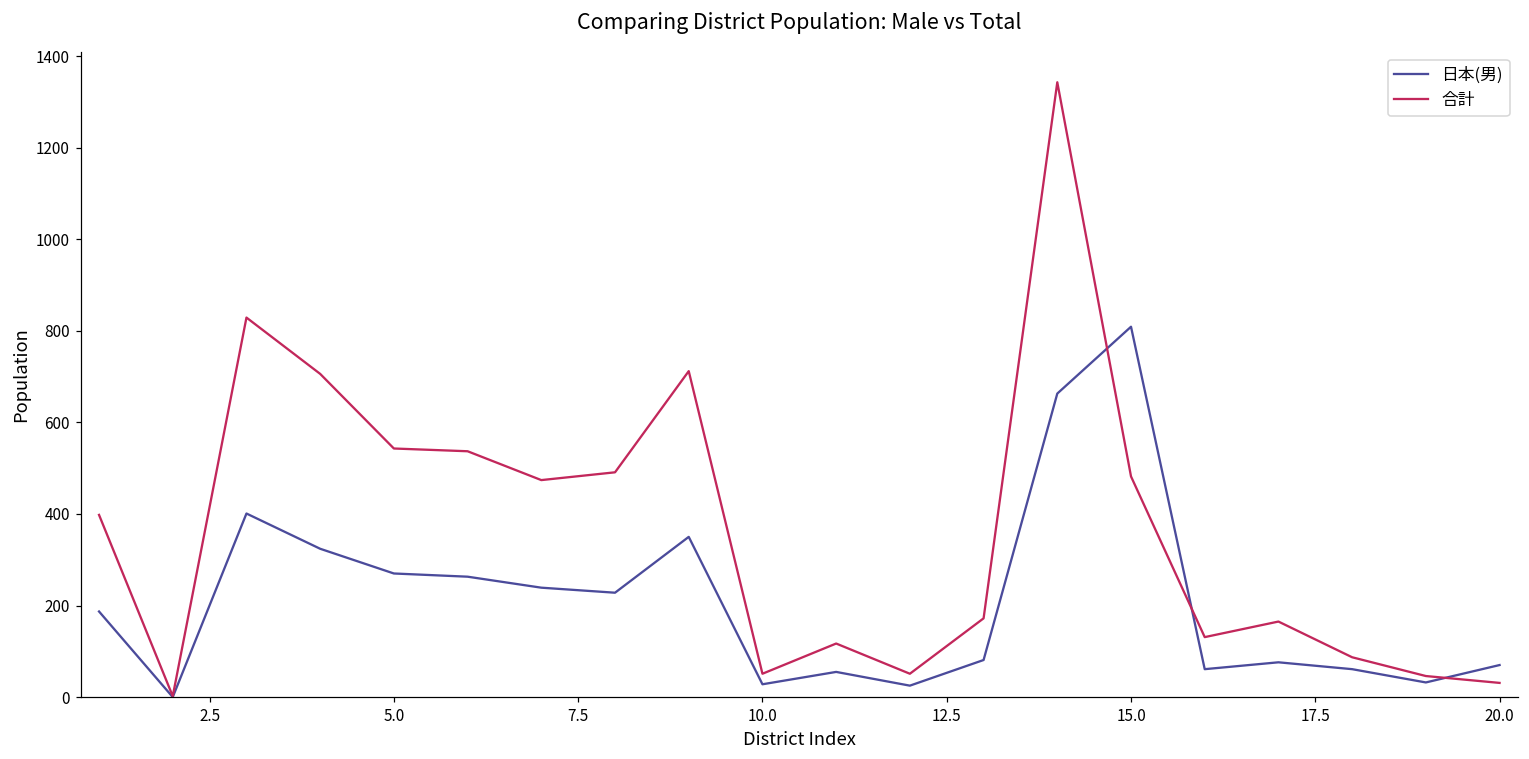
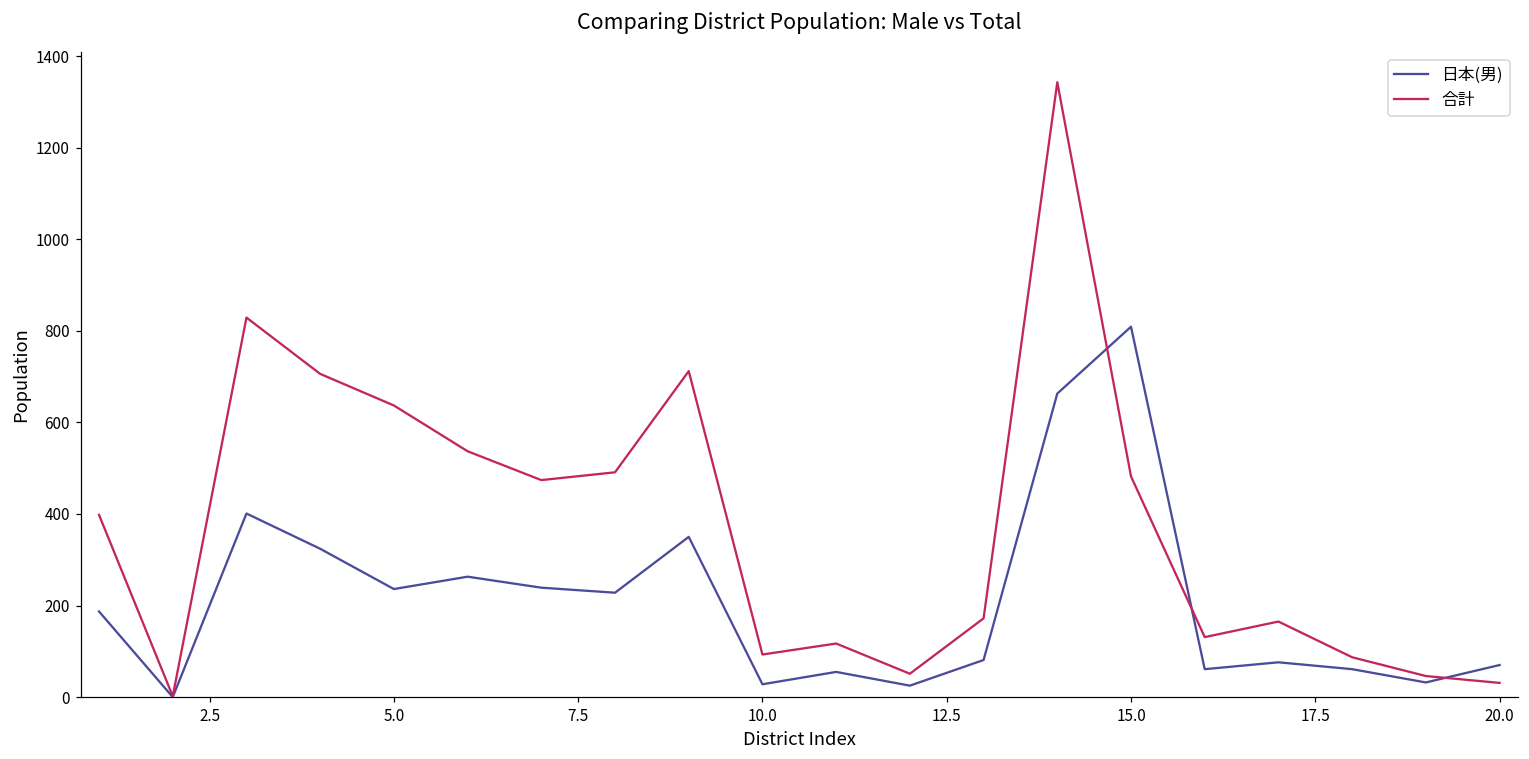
  {
    "日本(男)": {
-     "5.0": 270,
+     "5.0": 240,
      "10.0": 30,
      "15.0": 810,
      "20.0": 70
    },
    "合計": {
-     "5.0": 540,
-     "10.0": 50,
+     "5.0": 640,
+     "10.0": 90,
      "15.0": 480,
      "20.0": 30
    }
  }
